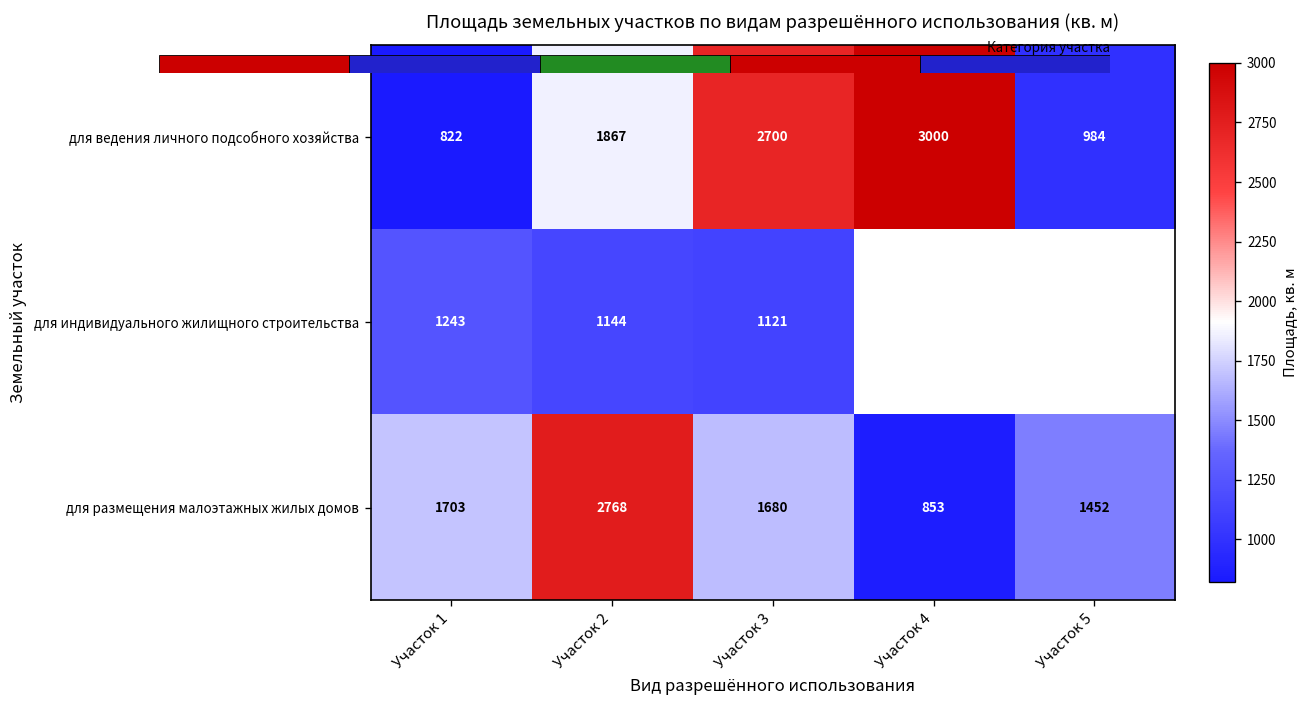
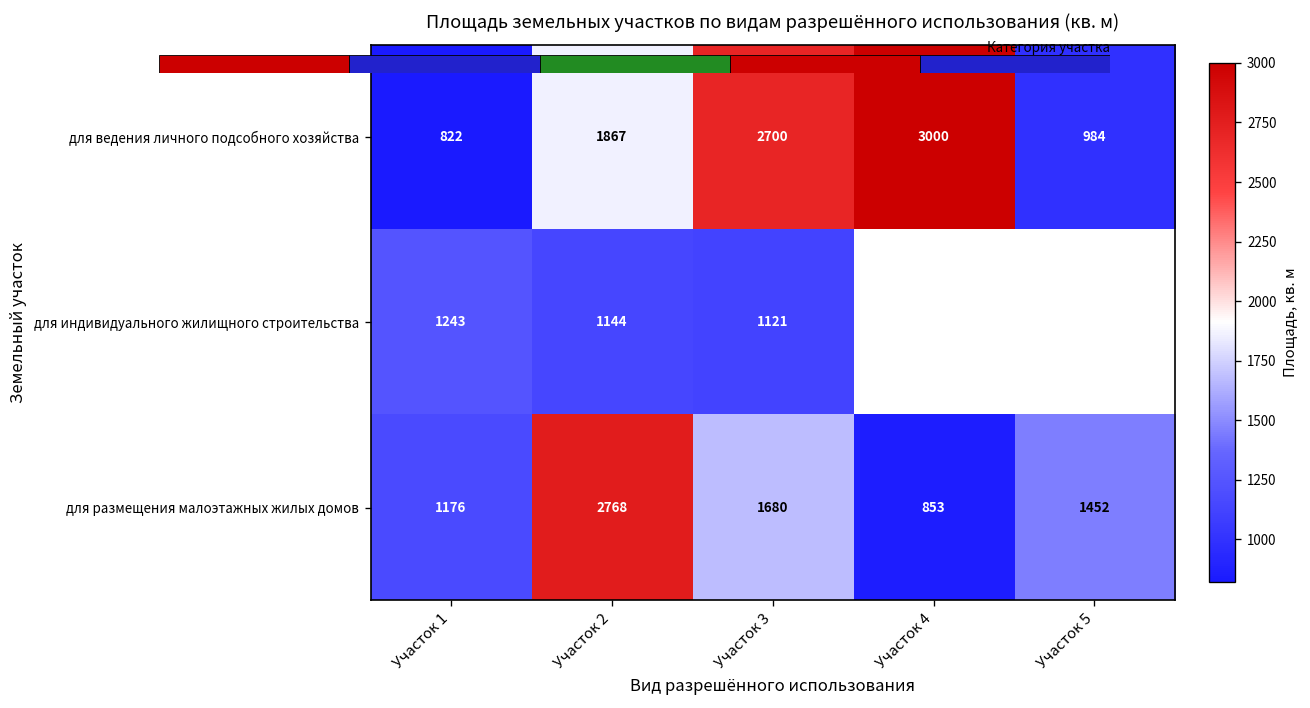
  {
    "Площадь земельных участков по видам разрешённого использования (кв. м)": {
      "для ведения личного подсобного хозяйства": {
        "Участок 1": 822,
        "Участок 2": 1867,
        "Участок 3": 2700,
        "Участок 4": 3000,
        "Участок 5": 984
      },
      "для индивидуального жилищного строительства": {
        "Участок 1": 1243,
        "Участок 2": 1144,
        "Участок 3": 1121
      },
      "для размещения малоэтажных жилых домов": {
-       "Участок 1": 1703,
+       "Участок 1": 1176,
        "Участок 2": 2768,
        "Участок 3": 1680,
        "Участок 4": 853,
        "Участок 5": 1452
      }
    }
  }
